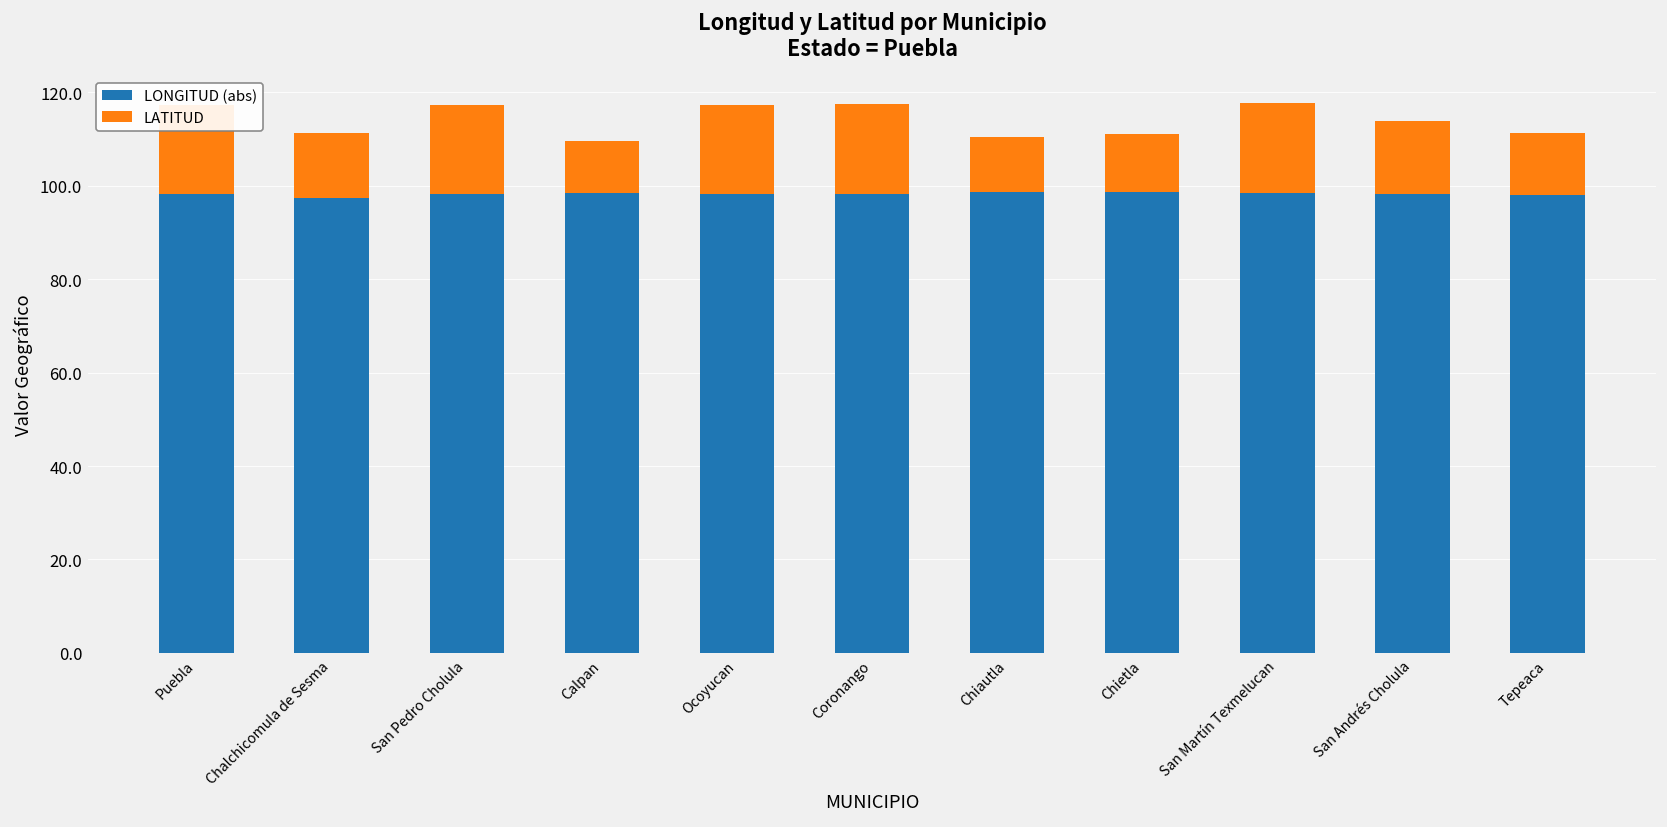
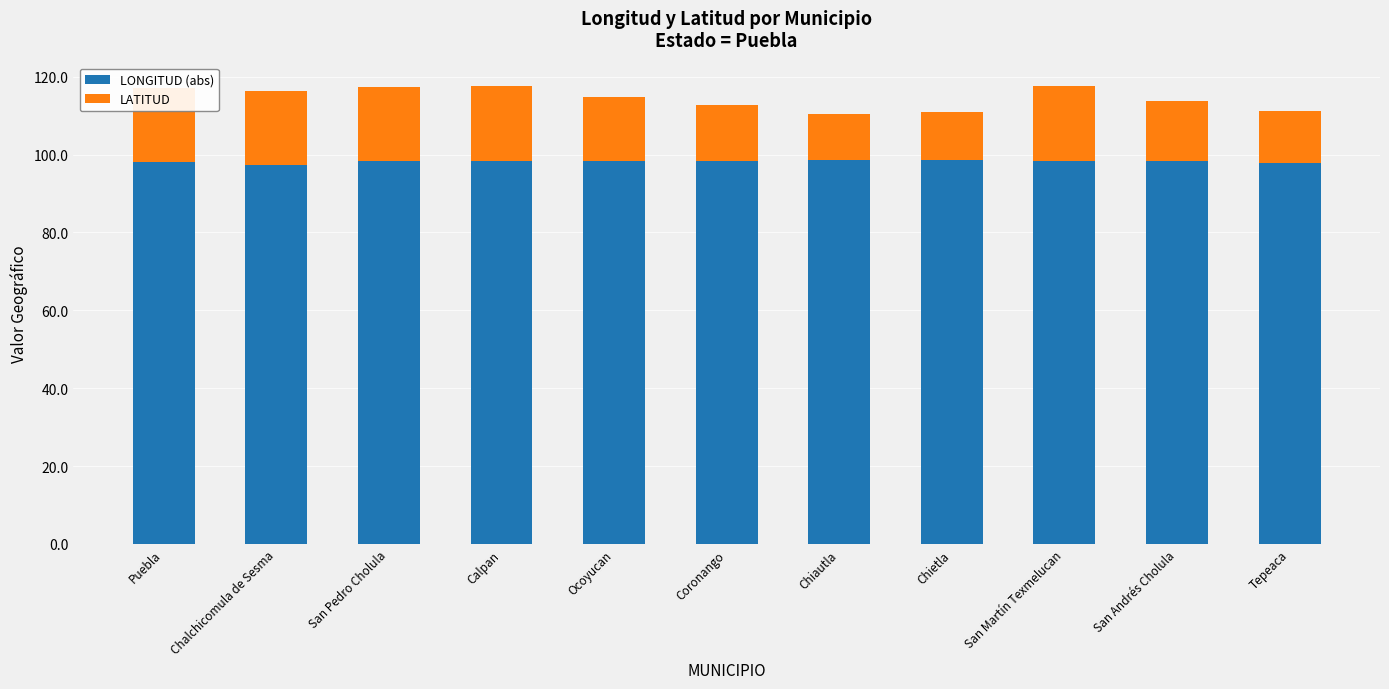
  {
    "LONGITUD (abs)": {
      "Puebla": 98,
      "Chalchicomula de Sesma": 97,
      "San Pedro Cholula": 98,
      "Calpan": 98,
      "Ocoyucan": 98,
      "Coronango": 98,
      "Chiautla": 99,
      "Chietla": 99,
      "San Martín Texmelucan": 98,
      "San Andrés Cholula": 98,
      "Tepeaca": 98
    },
    "LATITUD": {
-     "Chalchicomula de Sesma": 14,
+     "Chalchicomula de Sesma": 19,
      "San Pedro Cholula": 19,
-     "Calpan": 11,
-     "Ocoyucan": 19,
-     "Coronango": 19,
+     "Calpan": 19,
+     "Ocoyucan": 16,
+     "Coronango": 14,
      "Chiautla": 12,
      "Chietla": 12,
      "San Martín Texmelucan": 19,
      "San Andrés Cholula": 16,
      "Tepeaca": 13
    }
  }
